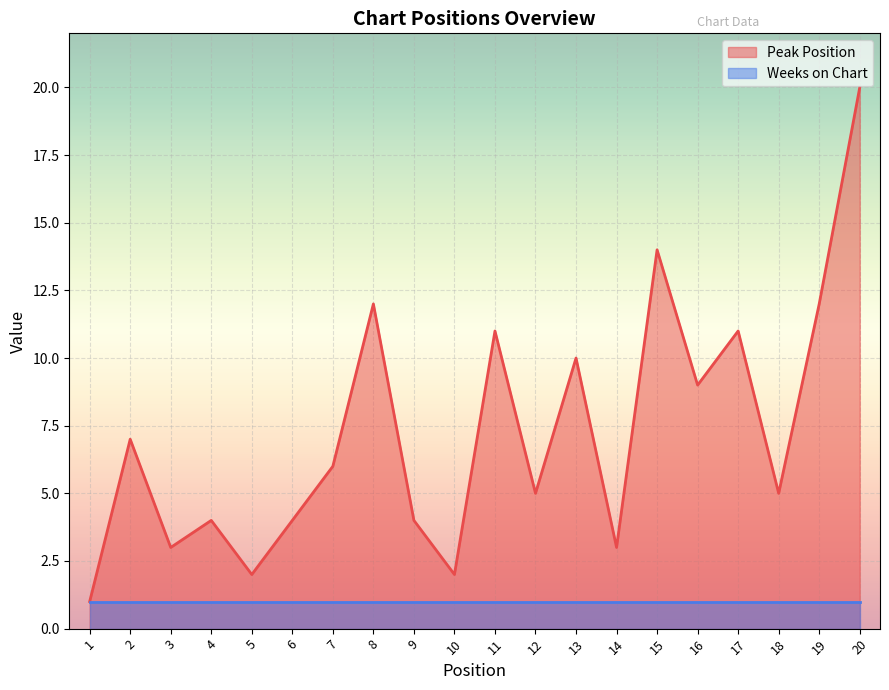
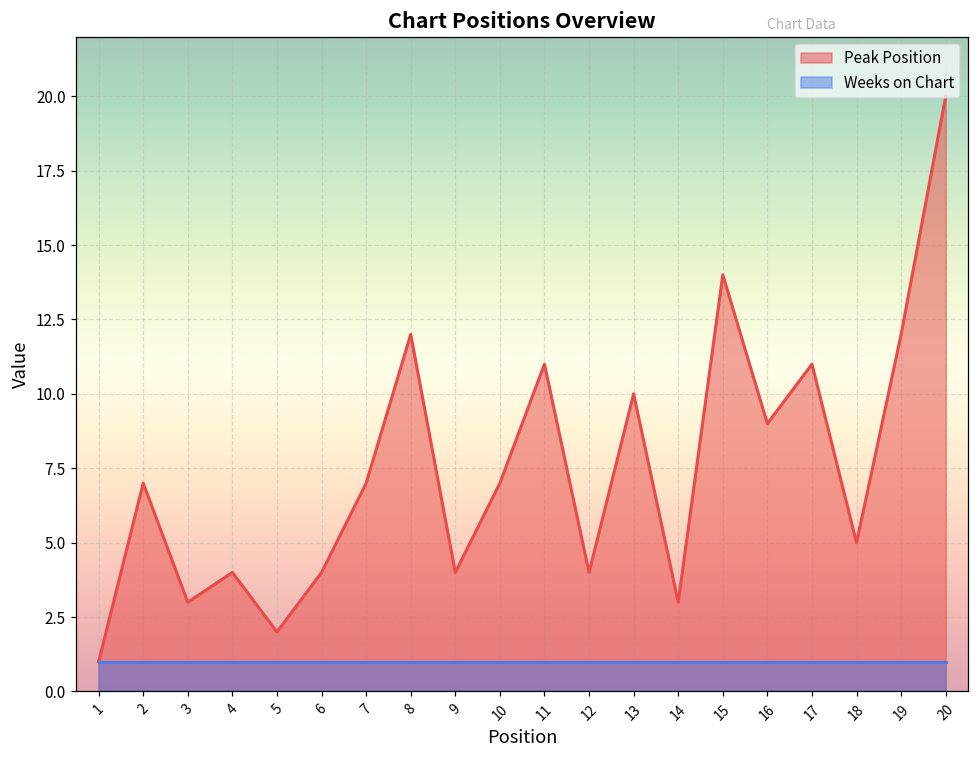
  {
    "Peak Position": {
      "2": 7,
      "3": 3,
      "4": 4,
      "5": 2,
      "6": 4,
-     "7": 6,
+     "7": 7,
      "8": 12,
      "9": 4,
-     "10": 2,
+     "10": 7,
      "11": 11,
-     "12": 5,
+     "12": 4,
      "13": 10,
      "14": 3,
      "15": 14,
      "16": 9,
      "17": 11,
      "18": 5,
      "19": 12,
      "20": 20
    },
    "Weeks on Chart": {
      "2": 1,
      "3": 1,
      "4": 1,
      "5": 1,
      "6": 1,
      "7": 1,
      "8": 1,
      "9": 1,
      "10": 1,
      "11": 1,
      "12": 1,
      "13": 1,
      "14": 1,
      "15": 1,
      "16": 1,
      "17": 1,
      "18": 1,
      "19": 1,
      "20": 1
    }
  }
